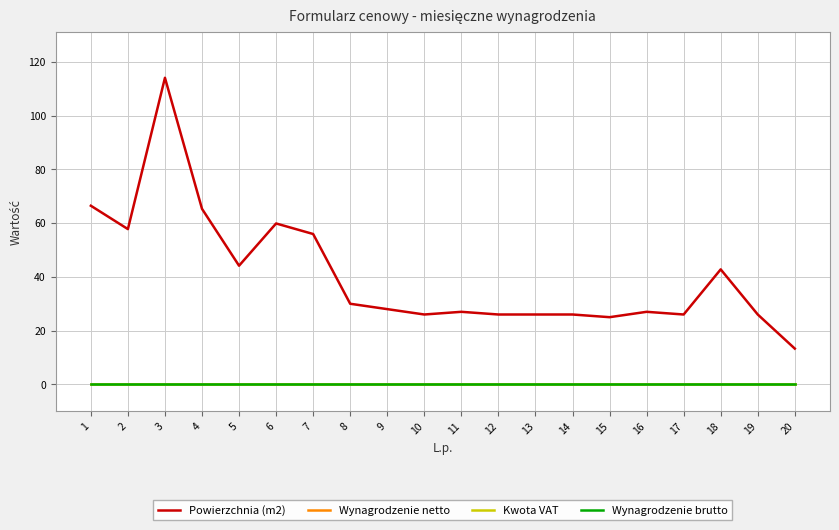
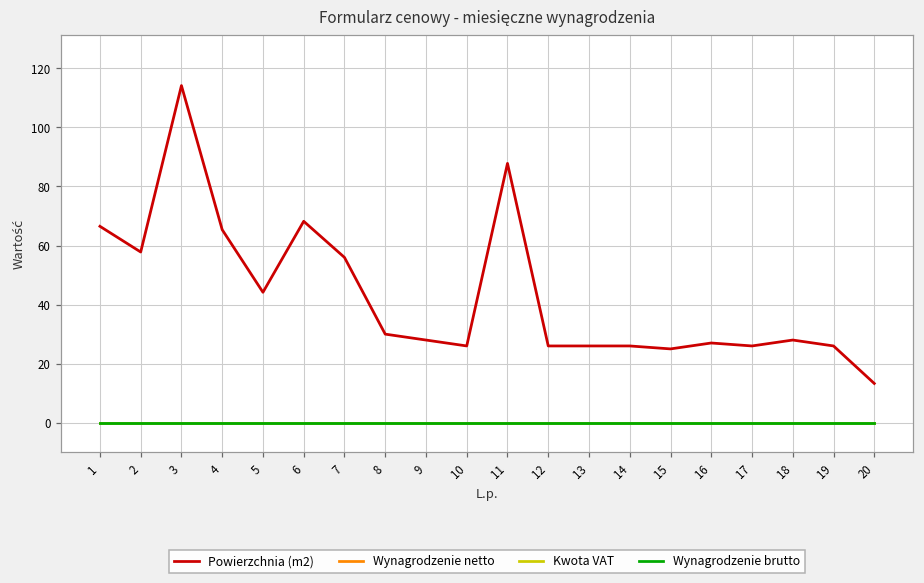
  {
    "Powierzchnia (m2)": {
      "1": 67,
      "2": 58,
      "3": 114,
      "4": 65,
      "5": 44,
-     "6": 60,
+     "6": 68,
      "7": 56,
      "8": 30,
      "9": 28,
      "10": 26,
-     "11": 27,
+     "11": 88,
      "12": 26,
      "13": 26,
      "14": 26,
      "15": 25,
      "16": 27,
      "17": 26,
-     "18": 43,
+     "18": 28,
      "19": 26,
      "20": 13
    },
    "Wynagrodzenie brutto": {
      "1": 0,
      "2": 0,
      "3": 0,
      "4": 0,
      "5": 0,
      "6": 0,
      "7": 0,
      "8": 0,
      "9": 0,
      "10": 0,
      "11": 0,
      "12": 0,
      "13": 0,
      "14": 0,
      "15": 0,
      "16": 0,
      "17": 0,
      "18": 0,
      "19": 0,
      "20": 0
    }
  }
